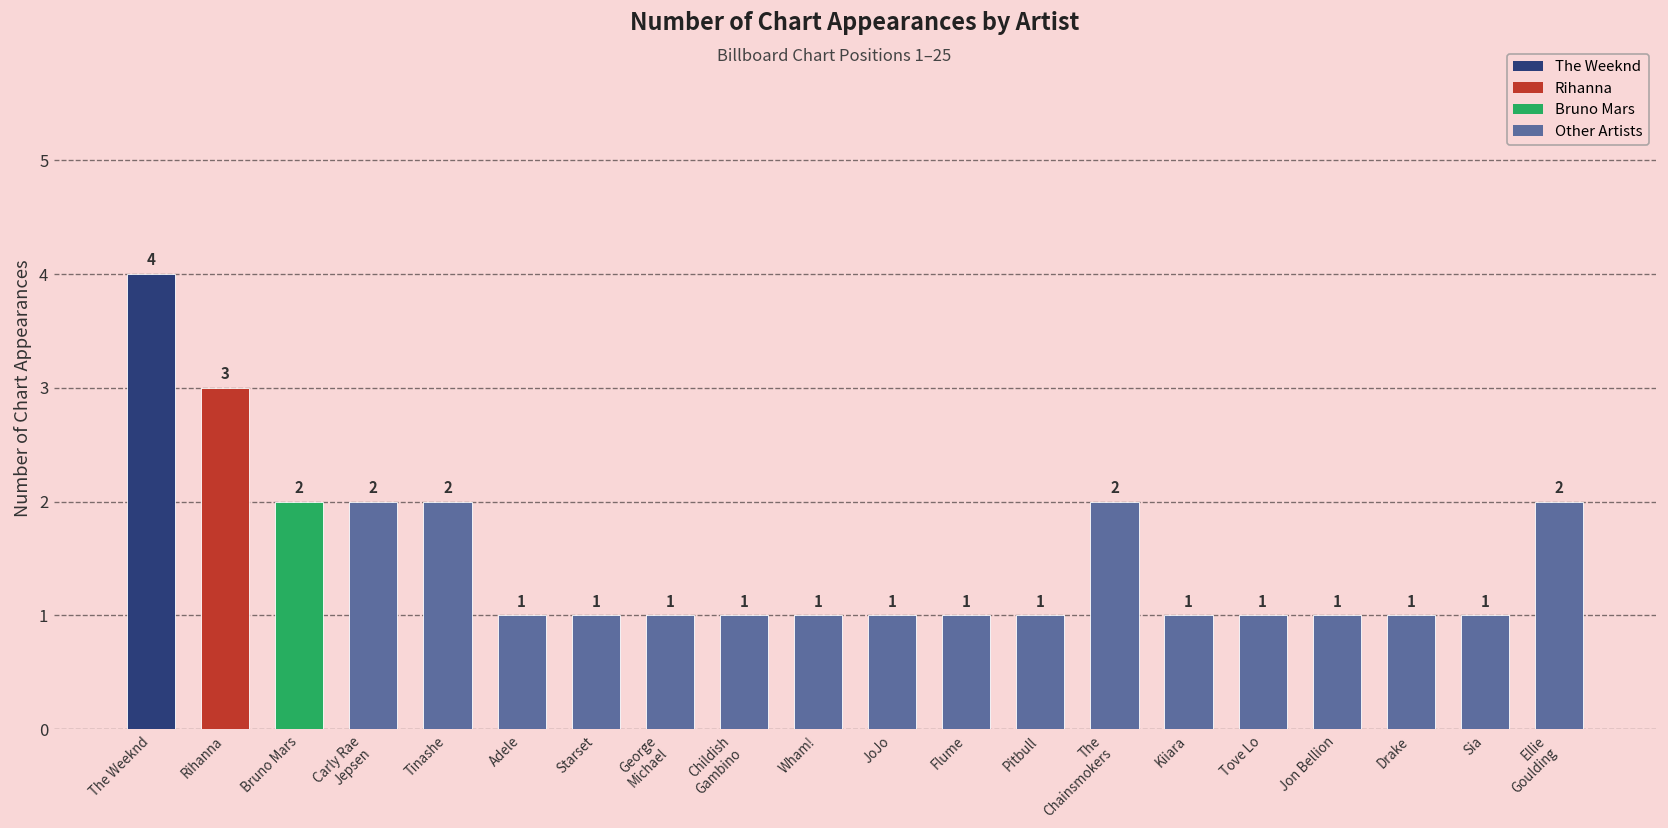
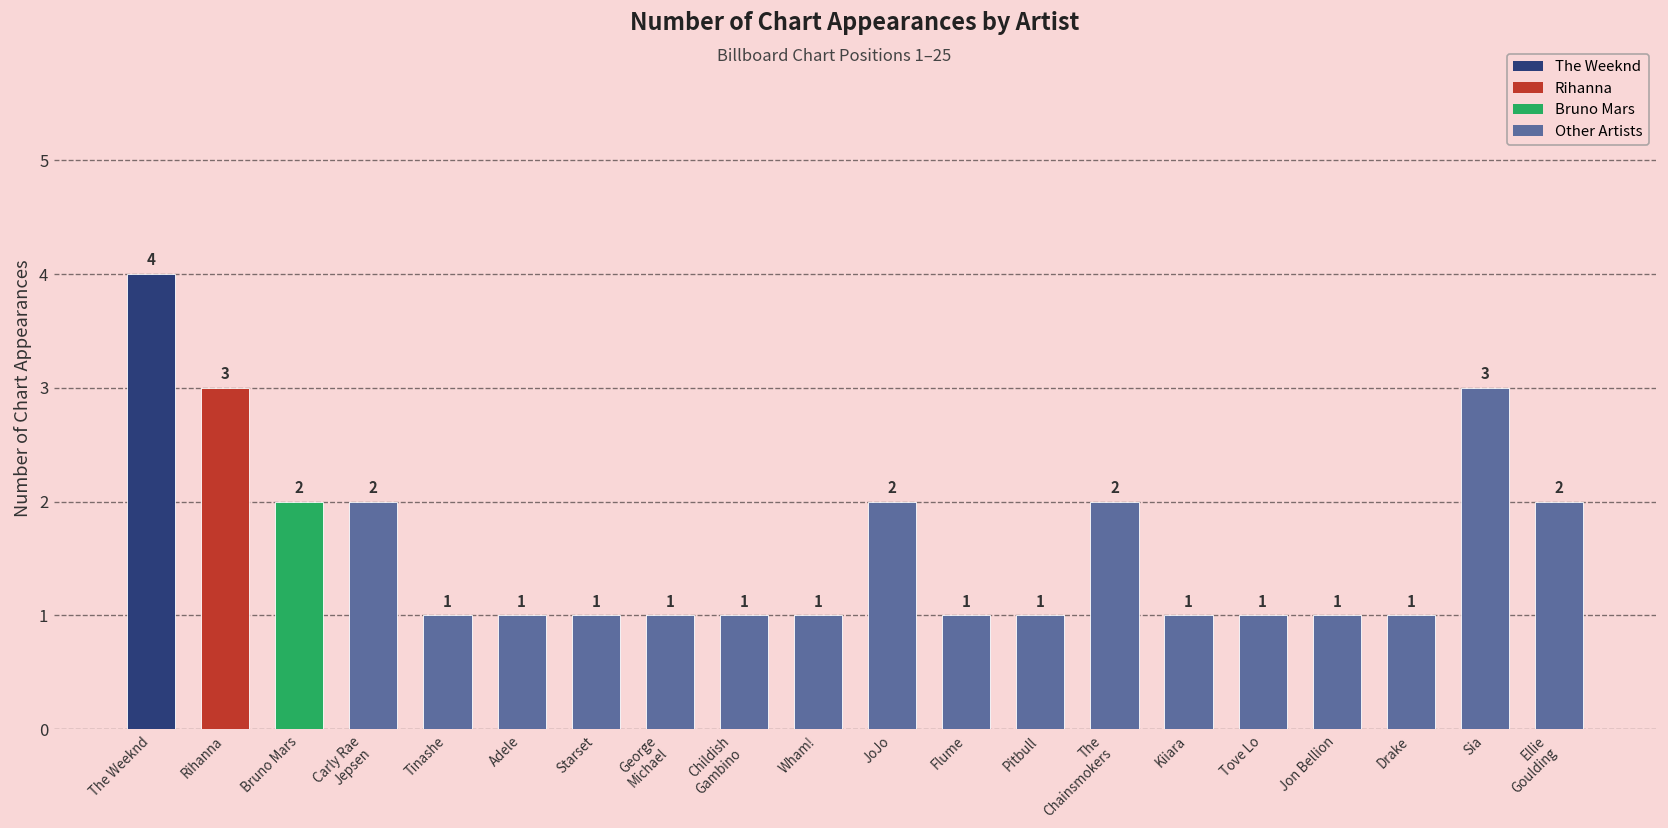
  {
    "The Weeknd": 4,
    "Rihanna": 3,
    "Bruno Mars": 2,
    "Carly Rae Jepsen": 2,
-   "Tinashe": 2,
+   "Tinashe": 1,
    "Adele": 1,
    "Starset": 1,
    "George Michael": 1,
    "Childish Gambino": 1,
    "Wham!": 1,
-   "JoJo": 1,
+   "JoJo": 2,
    "Flume": 1,
    "Pitbull": 1,
    "The Chainsmokers": 2,
    "Kiiara": 1,
    "Tove Lo": 1,
    "Jon Bellion": 1,
    "Drake": 1,
-   "Sia": 1,
+   "Sia": 3,
    "Ellie Goulding": 2
  }
